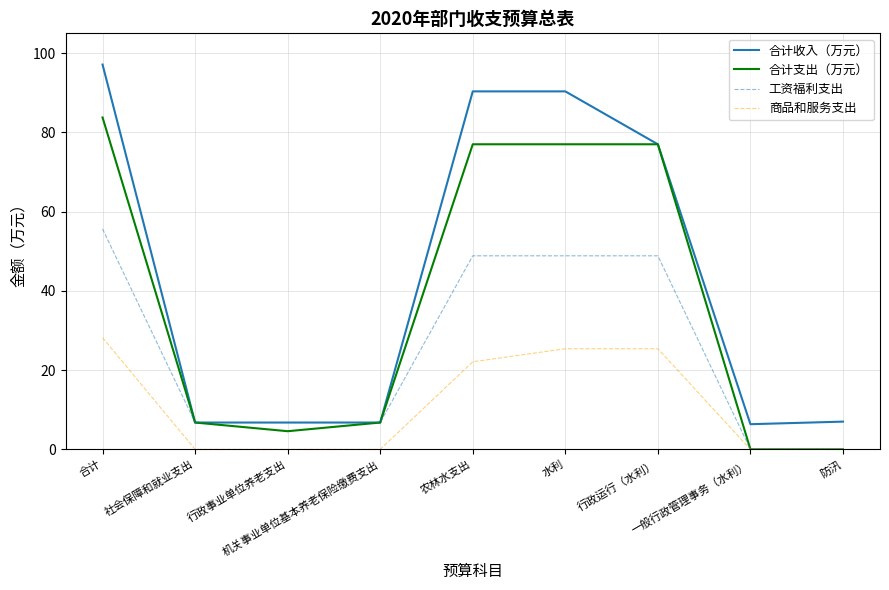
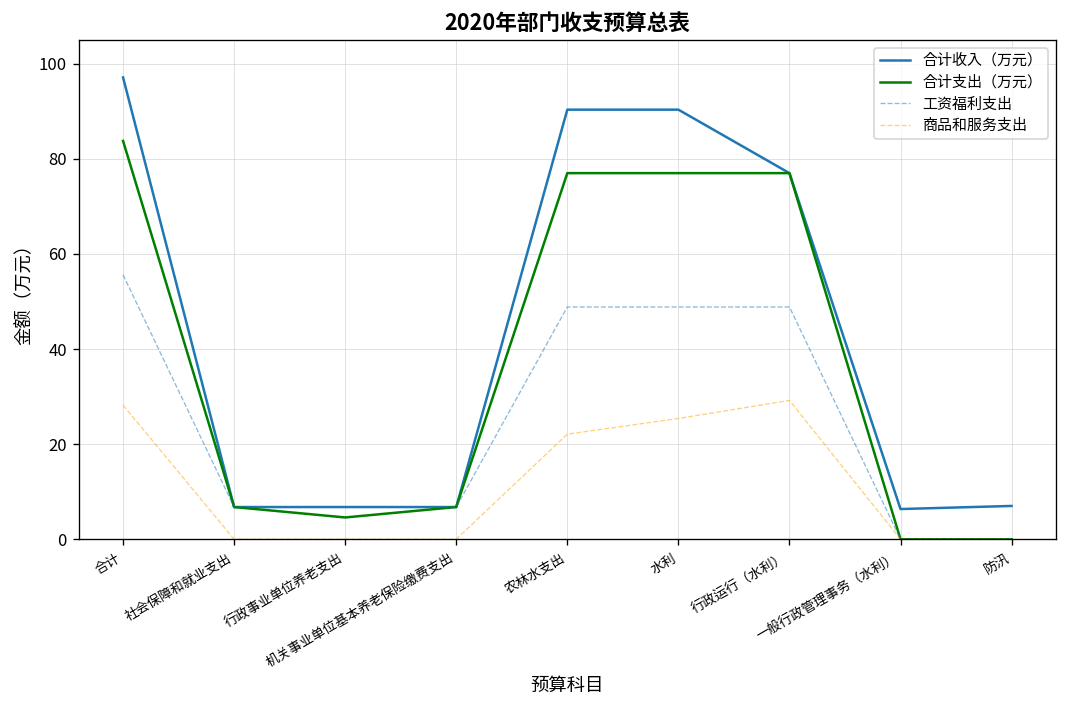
  {
    "合计支出（万元）": {
      "合计": 84,
      "行政事业单位养老支出": 5,
      "农林水支出": 77,
      "水利": 77
    },
    "商品和服务支出": {
      "合计": 28,
      "社会保障和就业支出": 0,
      "行政事业单位养老支出": 0,
      "机关事业单位基本养老保险缴费支出": 0,
      "农林水支出": 22,
      "水利": 25,
-     "行政运行（水利）": 25
+     "行政运行（水利）": 29
    }
  }
